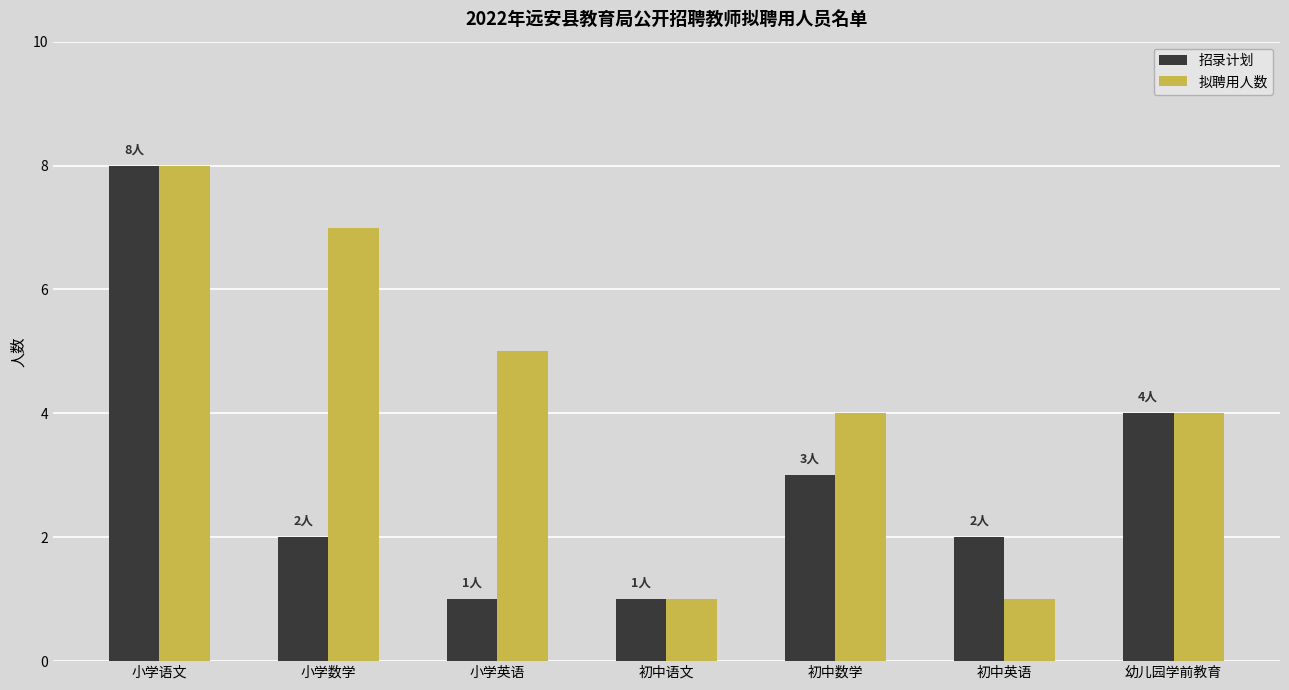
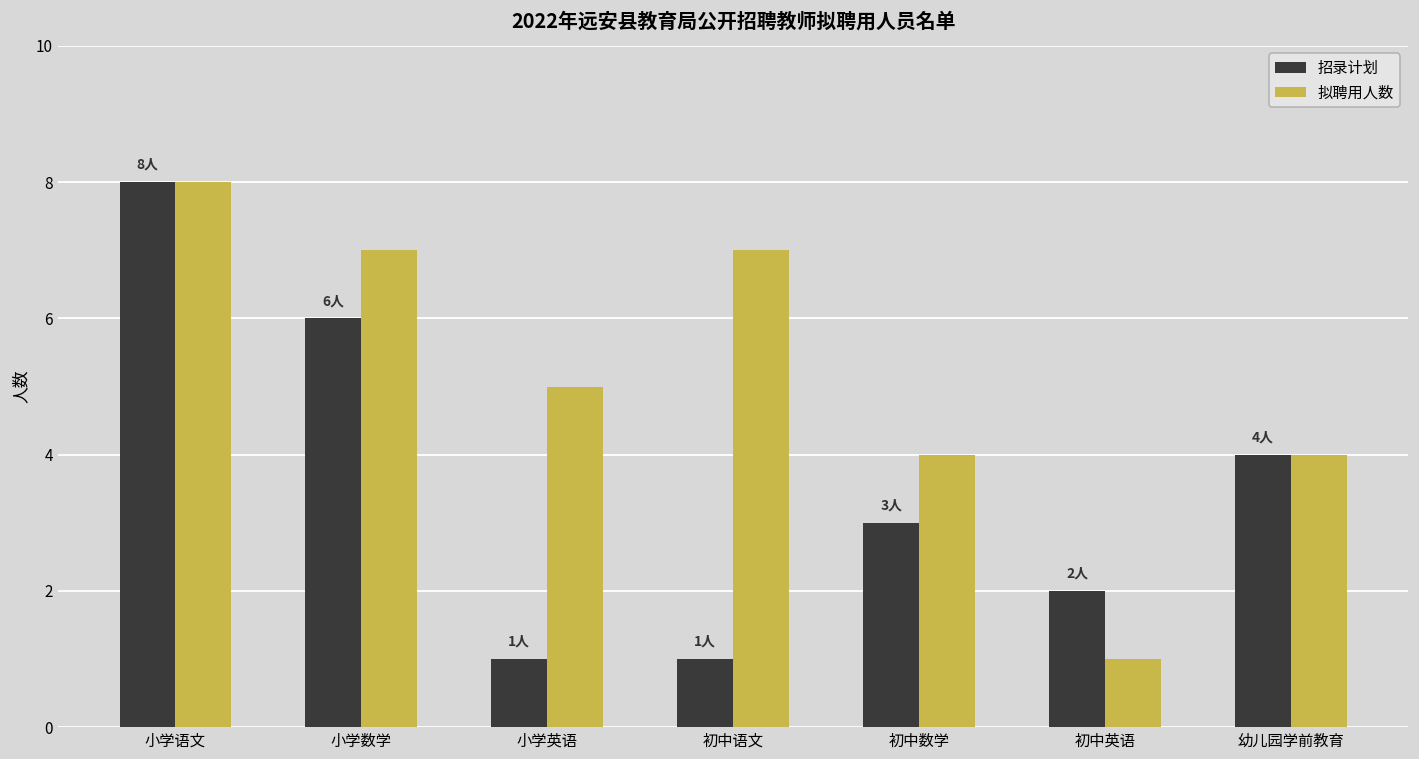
  {
    "招录计划": {
      "小学语文": "8人",
-     "小学数学": "2人",
+     "小学数学": "6人",
      "小学英语": "1人",
      "初中语文": "1人",
      "初中数学": "3人",
      "初中英语": "2人",
      "幼儿园学前教育": "4人"
    },
    "拟聘用人数": {
      "小学语文": "8",
      "小学数学": "7",
      "小学英语": "5",
-     "初中语文": "1",
+     "初中语文": "7",
      "初中数学": "4",
      "初中英语": "1",
      "幼儿园学前教育": "4"
    }
  }
